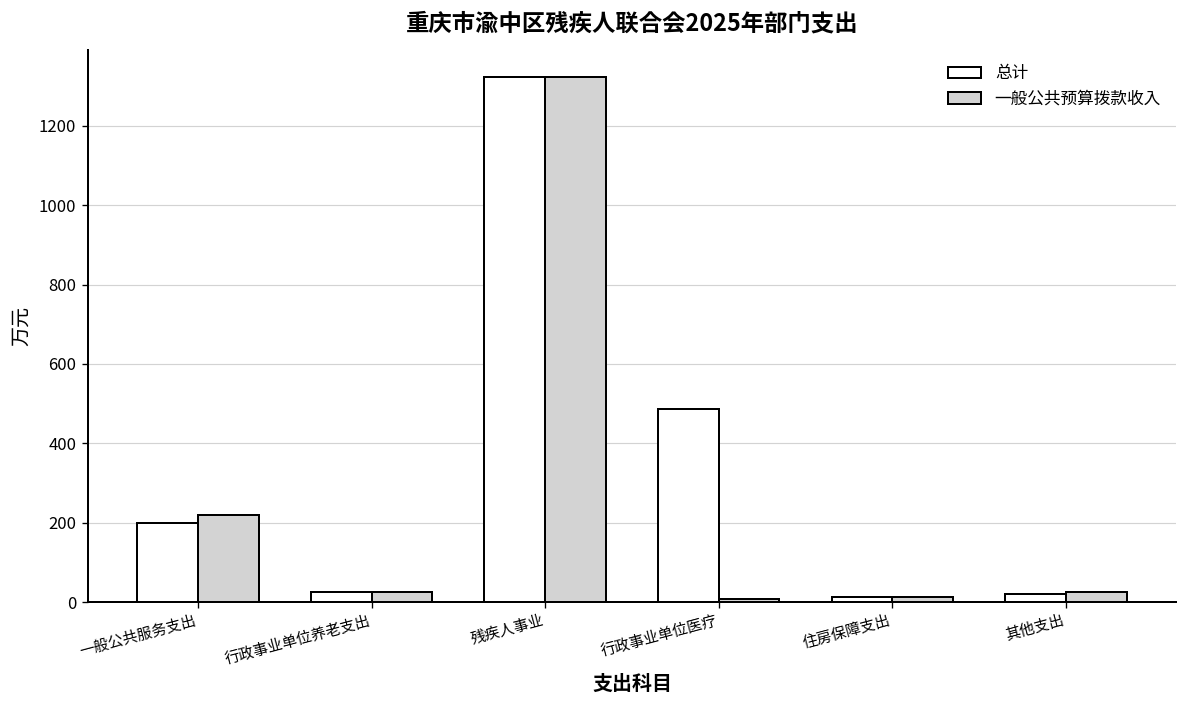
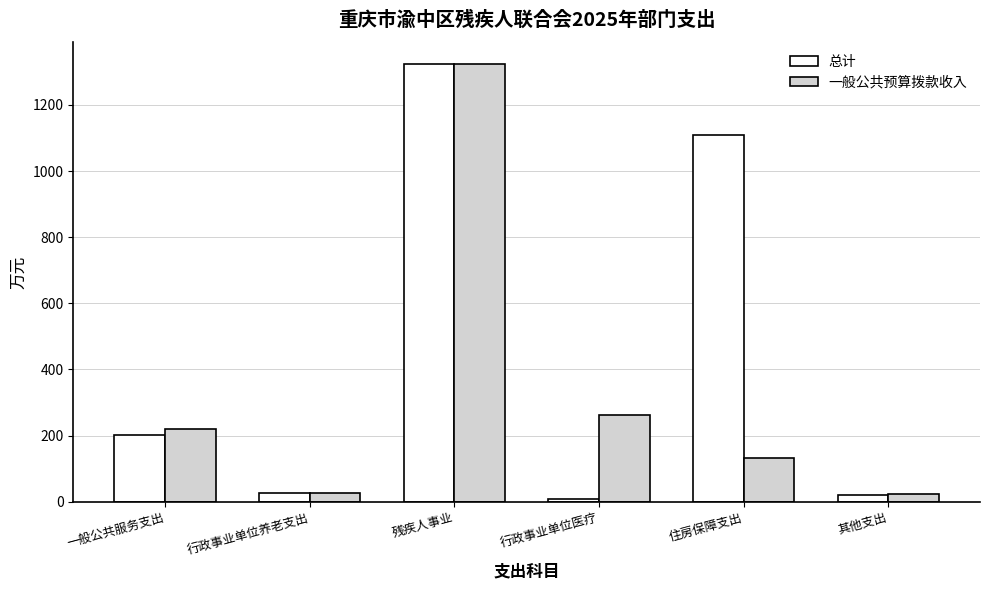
  {
    "总计": {
      "一般公共服务支出": 200,
      "行政事业单位养老支出": 30,
      "残疾人事业": 1320,
-     "行政事业单位医疗": 490,
-     "住房保障支出": 10,
+     "行政事业单位医疗": 10,
+     "住房保障支出": 1110,
      "其他支出": 20
    },
    "一般公共预算拨款收入": {
      "一般公共服务支出": 220,
      "行政事业单位养老支出": 30,
      "残疾人事业": 1320,
-     "行政事业单位医疗": 10,
-     "住房保障支出": 10,
+     "行政事业单位医疗": 260,
+     "住房保障支出": 130,
      "其他支出": 30
    }
  }
